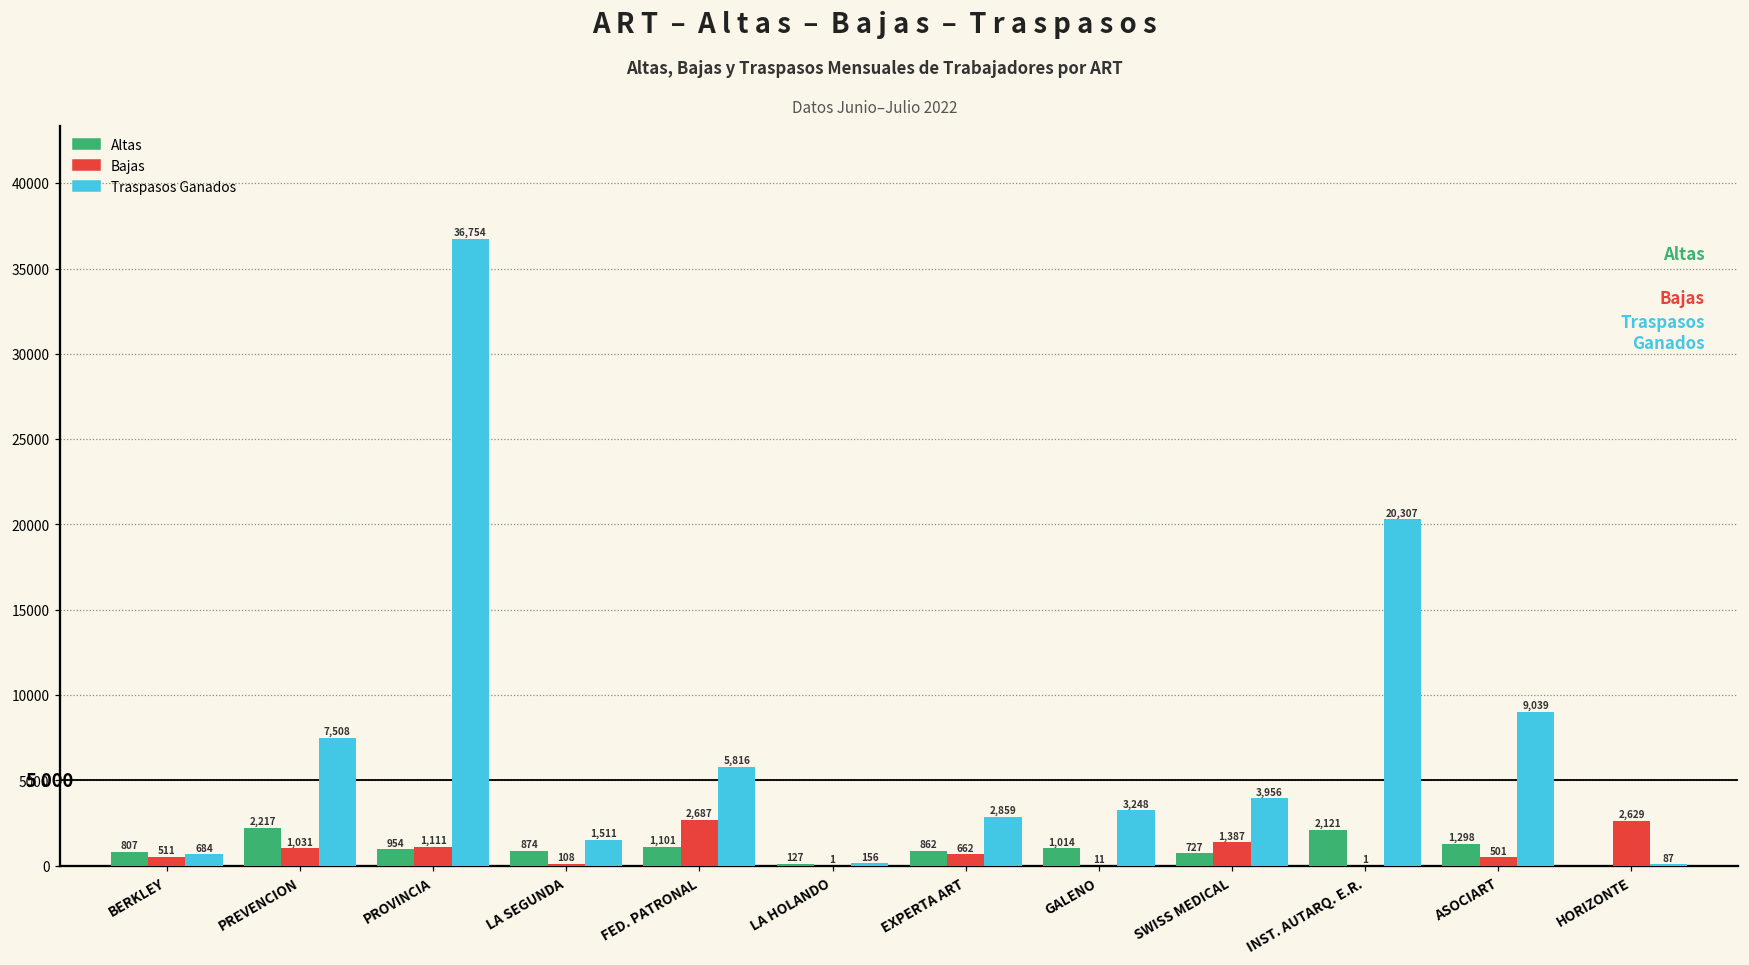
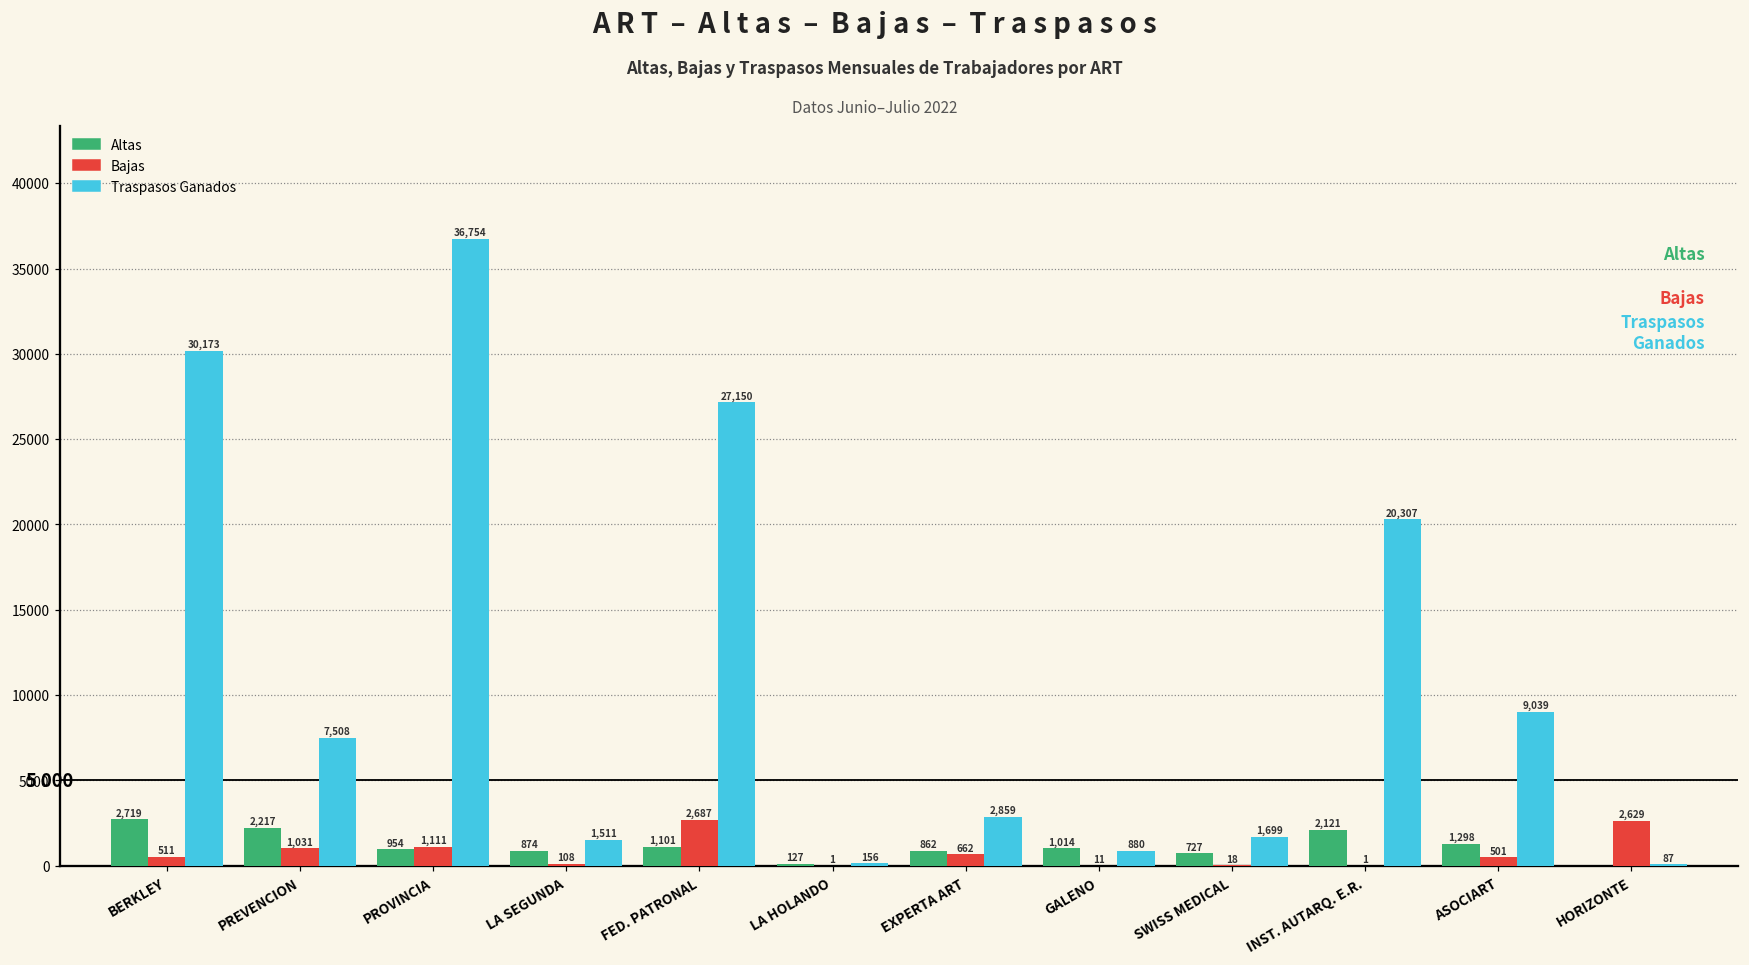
  {
    "Altas": {
-     "BERKLEY": "807",
+     "BERKLEY": "2,719",
      "PREVENCION": "2,217",
      "PROVINCIA": "954",
      "LA SEGUNDA": "874",
      "FED. PATRONAL": "1,101",
      "LA HOLANDO": "127",
      "EXPERTA ART": "862",
      "GALENO": "1,014",
      "SWISS MEDICAL": "727",
      "INST. AUTARQ. E.R.": "2,121",
      "ASOCIART": "1,298"
    },
    "Bajas": {
      "BERKLEY": "511",
      "PREVENCION": "1,031",
      "PROVINCIA": "1,111",
      "LA SEGUNDA": "108",
      "FED. PATRONAL": "2,687",
      "LA HOLANDO": "1",
      "EXPERTA ART": "662",
      "GALENO": "11",
-     "SWISS MEDICAL": "1,387",
+     "SWISS MEDICAL": "18",
      "INST. AUTARQ. E.R.": "1",
      "ASOCIART": "501",
      "HORIZONTE": "2,629"
    },
    "Traspasos Ganados": {
-     "BERKLEY": "684",
+     "BERKLEY": "30,173",
      "PREVENCION": "7,508",
      "PROVINCIA": "36,754",
      "LA SEGUNDA": "1,511",
-     "FED. PATRONAL": "5,816",
+     "FED. PATRONAL": "27,150",
      "LA HOLANDO": "156",
      "EXPERTA ART": "2,859",
-     "GALENO": "3,248",
-     "SWISS MEDICAL": "3,956",
+     "GALENO": "880",
+     "SWISS MEDICAL": "1,699",
      "INST. AUTARQ. E.R.": "20,307",
      "ASOCIART": "9,039",
      "HORIZONTE": "87"
    }
  }
